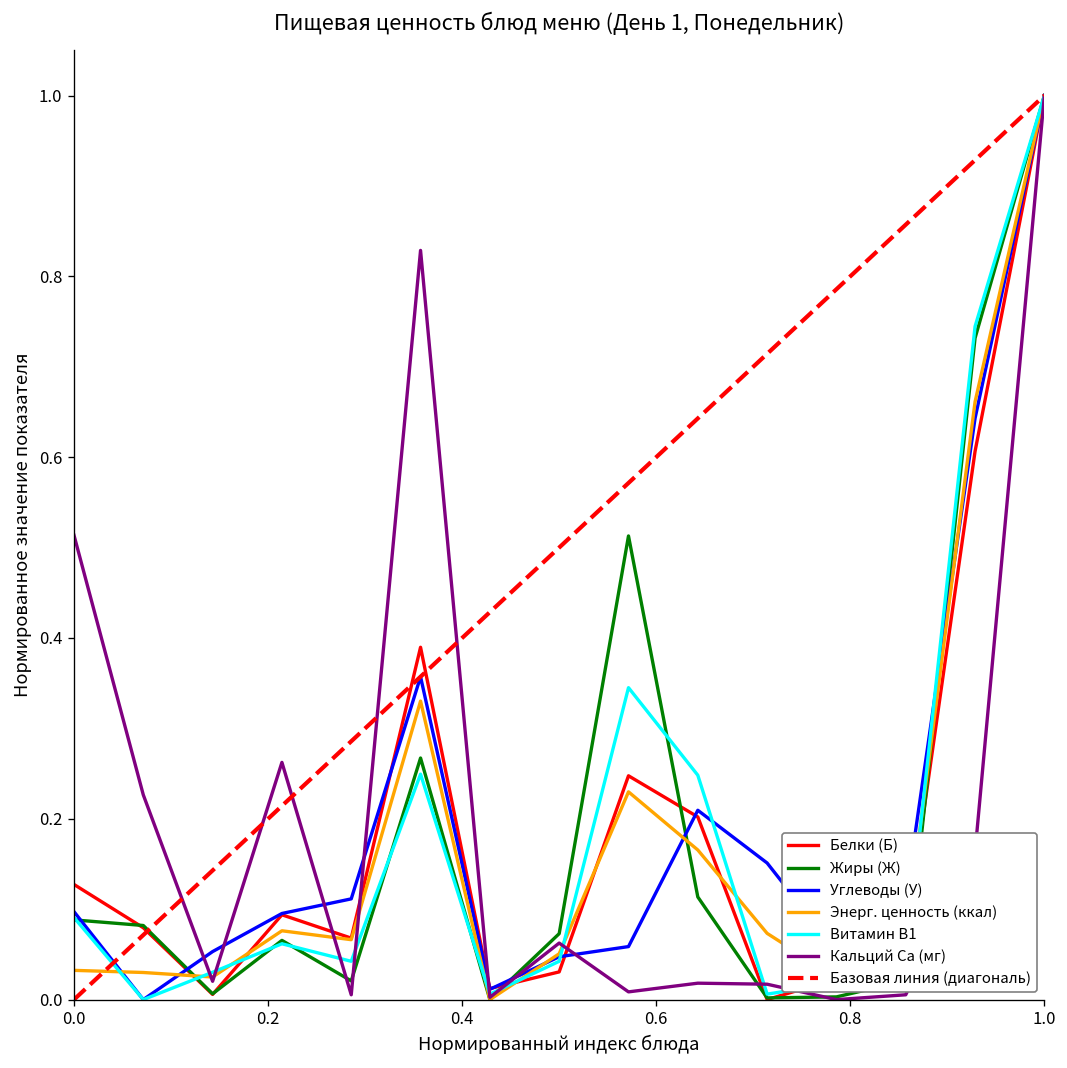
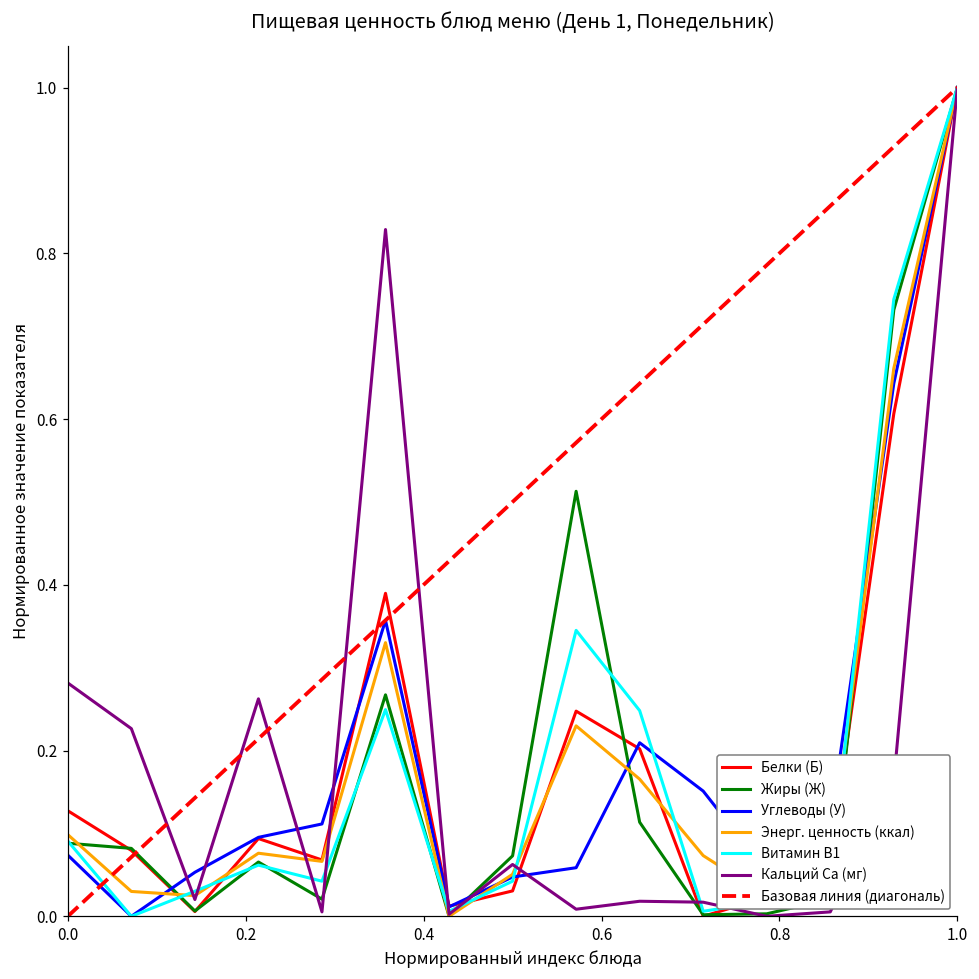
  {
    "Углеводы (У)": {
-     "0.0": 0.10
+     "0.0": 0.07
    },
    "Энерг. ценность (ккал)": {
-     "0.0": 0.03
+     "0.0": 0.10
    },
    "Кальций Са (мг)": {
-     "0.0": 0.51
+     "0.0": 0.28
    }
  }
